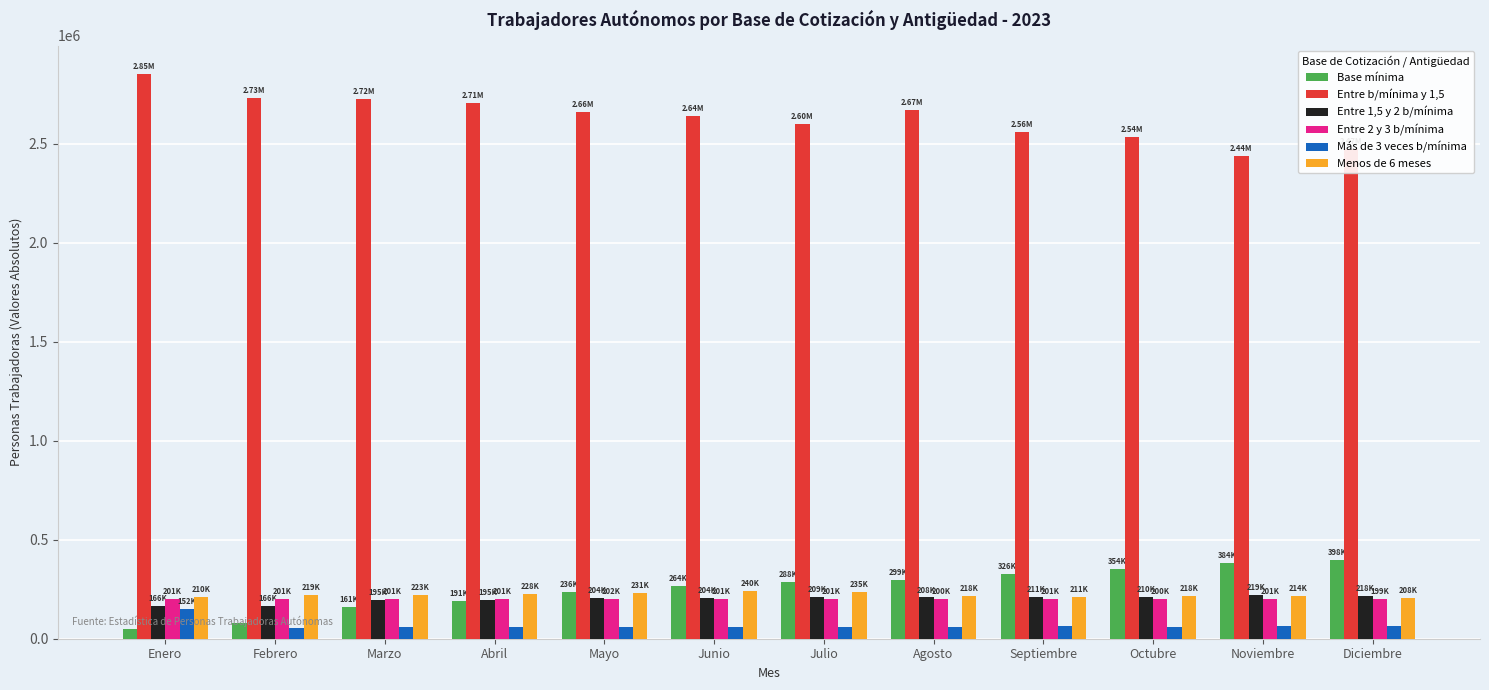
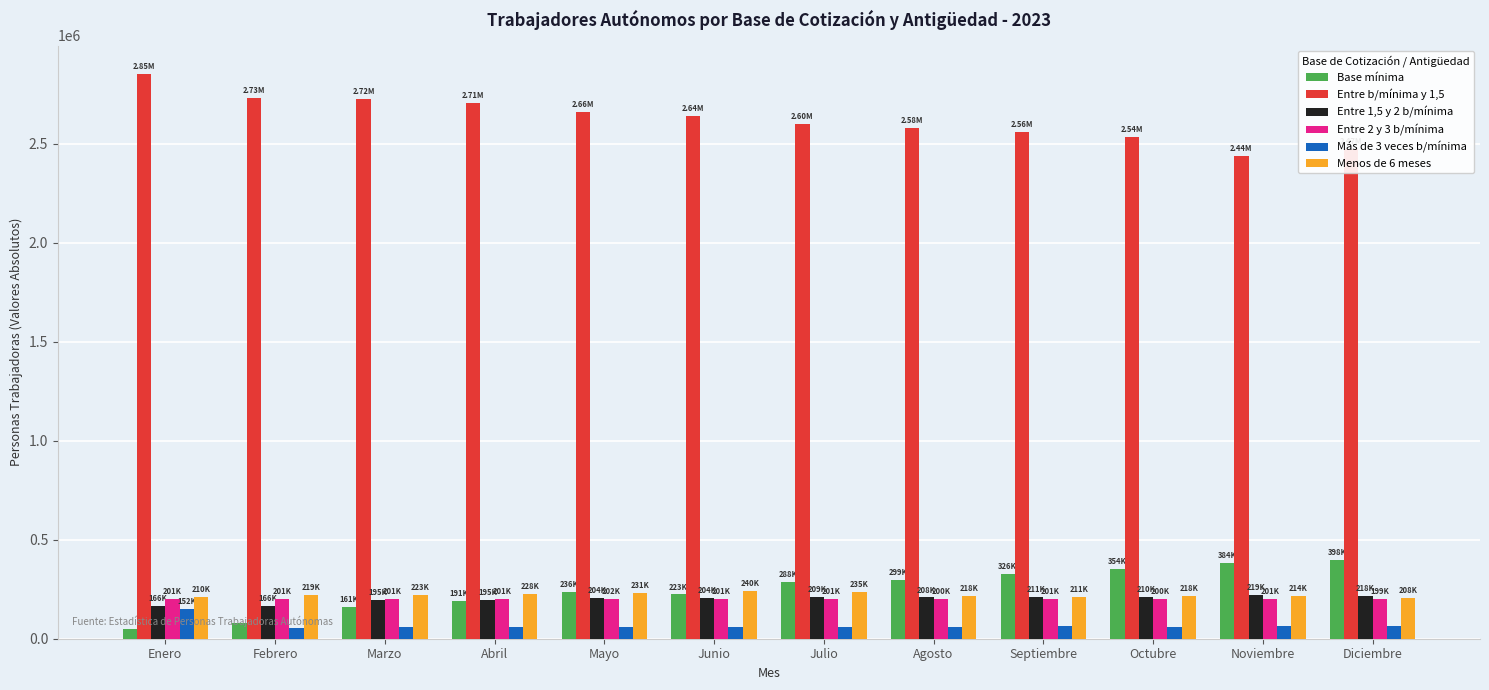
  {
    "Base mínima": {
      "Marzo": "161K",
      "Abril": "191K",
      "Mayo": "236K",
-     "Junio": "264K",
+     "Junio": "223K",
      "Julio": "288K",
      "Agosto": "299K",
      "Septiembre": "326K",
      "Octubre": "354K",
      "Noviembre": "384K",
      "Diciembre": "398K"
    },
    "Entre b/mínima y 1,5": {
      "Enero": "2.85M",
      "Febrero": "2.73M",
      "Marzo": "2.72M",
      "Abril": "2.71M",
      "Mayo": "2.66M",
      "Junio": "2.64M",
      "Julio": "2.60M",
-     "Agosto": "2.67M",
+     "Agosto": "2.58M",
      "Septiembre": "2.56M",
      "Octubre": "2.54M",
      "Noviembre": "2.44M"
    },
    "Entre 1,5 y 2 b/mínima": {
      "Enero": "166K",
      "Febrero": "166K",
      "Noviembre": "219K",
      "Diciembre": "218K"
    },
    "Entre 2 y 3 b/mínima": {
      "Enero": "201K",
      "Febrero": "201K",
      "Noviembre": "201K",
      "Diciembre": "199K"
    },
    "Más de 3 veces b/mínima": {
      "Enero": "152K"
    },
    "Menos de 6 meses": {
      "Enero": "210K",
      "Febrero": "219K",
      "Marzo": "223K",
      "Abril": "228K",
      "Mayo": "231K",
      "Junio": "240K",
      "Julio": "235K",
      "Agosto": "218K",
      "Septiembre": "211K",
      "Octubre": "218K",
      "Noviembre": "214K",
      "Diciembre": "208K"
    }
  }
